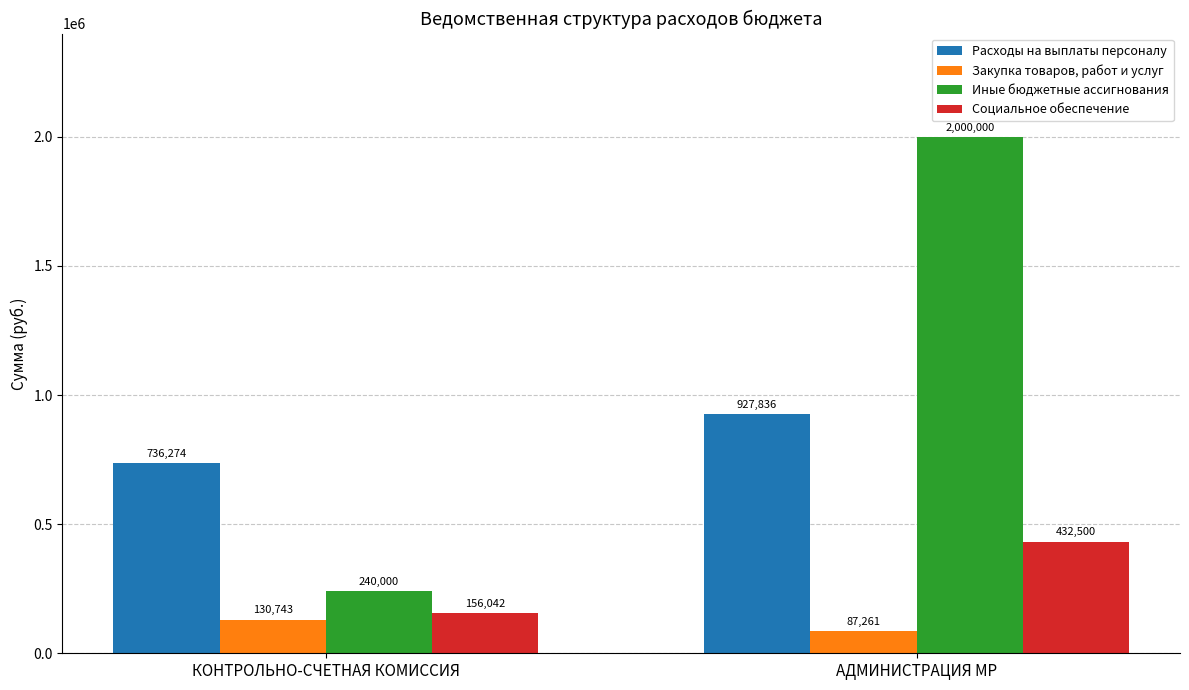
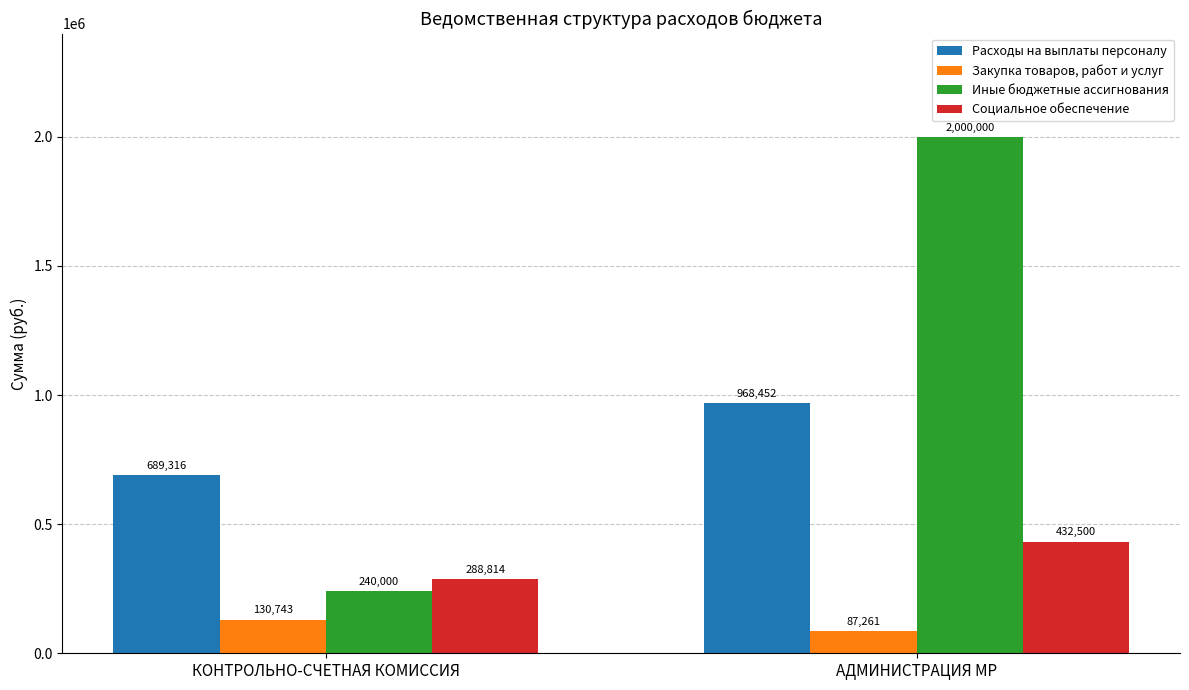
  {
    "Расходы на выплаты персоналу": {
-     "КОНТРОЛЬНО-СЧЕТНАЯ КОМИССИЯ": "736,274",
-     "АДМИНИСТРАЦИЯ МР": "927,836"
+     "КОНТРОЛЬНО-СЧЕТНАЯ КОМИССИЯ": "689,316",
+     "АДМИНИСТРАЦИЯ МР": "968,452"
    },
    "Закупка товаров, работ и услуг": {
      "КОНТРОЛЬНО-СЧЕТНАЯ КОМИССИЯ": "130,743",
      "АДМИНИСТРАЦИЯ МР": "87,261"
    },
    "Иные бюджетные ассигнования": {
      "КОНТРОЛЬНО-СЧЕТНАЯ КОМИССИЯ": "240,000",
      "АДМИНИСТРАЦИЯ МР": "2,000,000"
    },
    "Социальное обеспечение": {
-     "КОНТРОЛЬНО-СЧЕТНАЯ КОМИССИЯ": "156,042",
+     "КОНТРОЛЬНО-СЧЕТНАЯ КОМИССИЯ": "288,814",
      "АДМИНИСТРАЦИЯ МР": "432,500"
    }
  }
